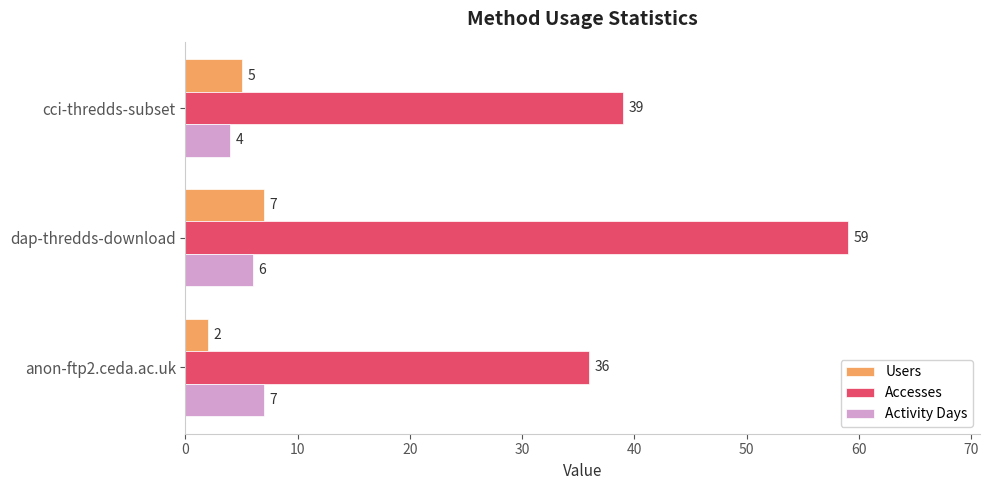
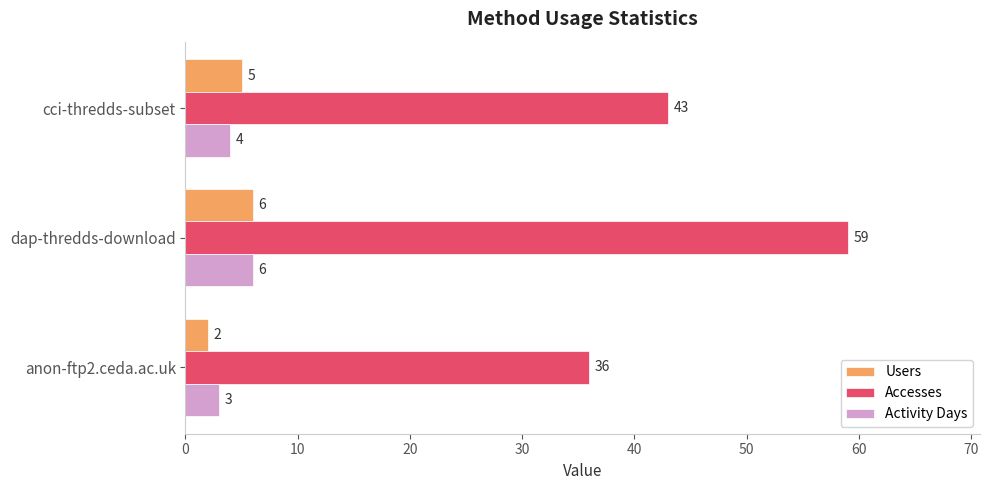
  {
    "Users": {
      "cci-thredds-subset": 5,
-     "dap-thredds-download": 7,
+     "dap-thredds-download": 6,
      "anon-ftp2.ceda.ac.uk": 2
    },
    "Accesses": {
-     "cci-thredds-subset": 39,
+     "cci-thredds-subset": 43,
      "dap-thredds-download": 59,
      "anon-ftp2.ceda.ac.uk": 36
    },
    "Activity Days": {
      "cci-thredds-subset": 4,
      "dap-thredds-download": 6,
-     "anon-ftp2.ceda.ac.uk": 7
+     "anon-ftp2.ceda.ac.uk": 3
    }
  }
